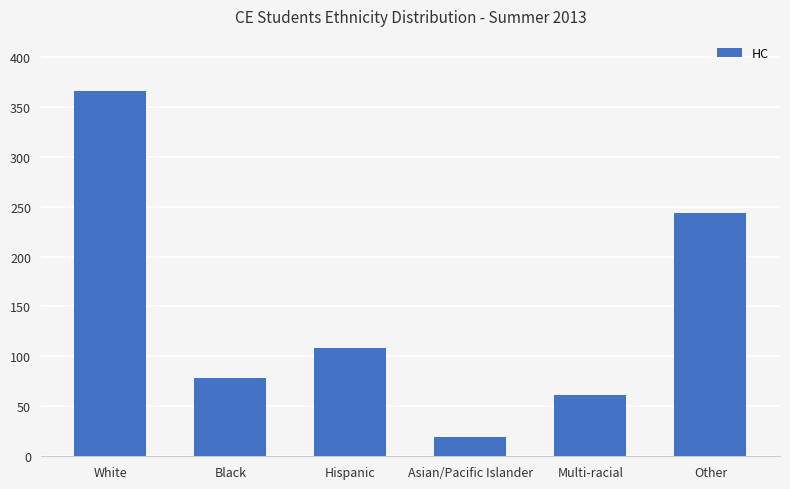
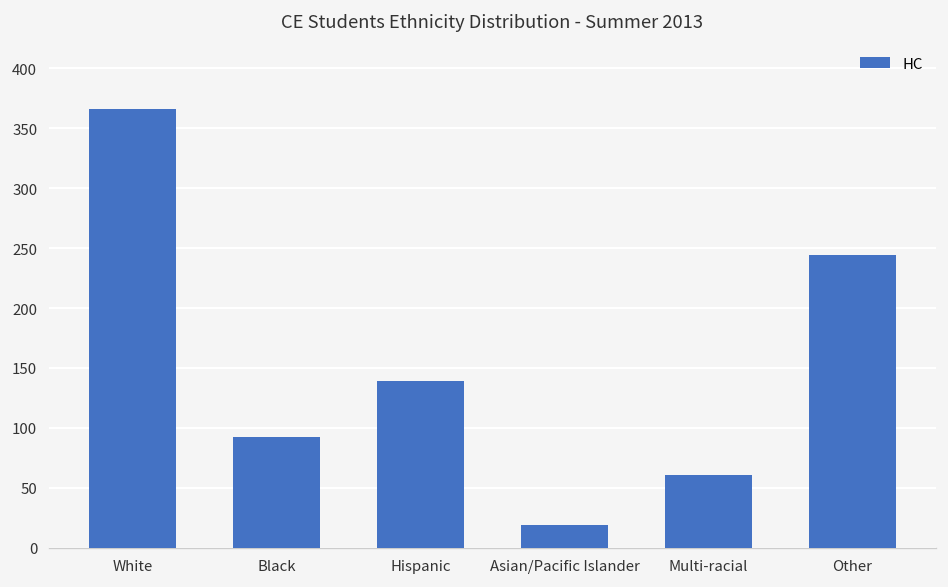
  {
    "White": 370,
-   "Black": 80,
-   "Hispanic": 110,
+   "Black": 90,
+   "Hispanic": 140,
    "Asian/Pacific Islander": 20,
    "Multi-racial": 60,
    "Other": 240
  }
